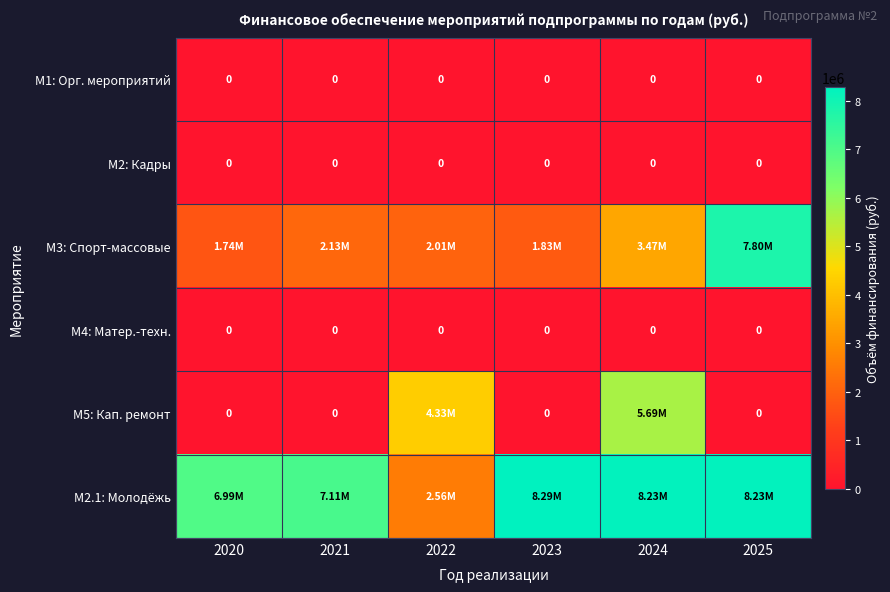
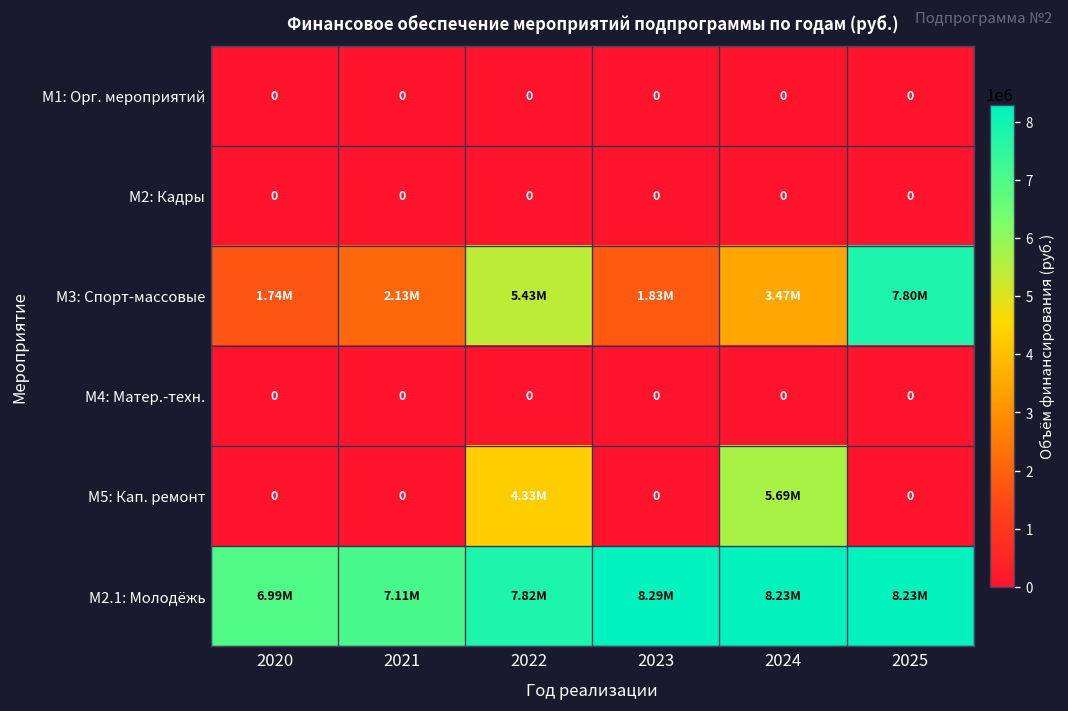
  {
    "М1: Орг. мероприятий": {
      "2020": "0",
      "2021": "0",
      "2022": "0",
      "2023": "0",
      "2024": "0",
      "2025": "0"
    },
    "М2: Кадры": {
      "2020": "0",
      "2021": "0",
      "2022": "0",
      "2023": "0",
      "2024": "0",
      "2025": "0"
    },
    "М3: Спорт-массовые": {
      "2020": "1.74M",
      "2021": "2.13M",
-     "2022": "2.01M",
+     "2022": "5.43M",
      "2023": "1.83M",
      "2024": "3.47M",
      "2025": "7.80M"
    },
    "М4: Матер.-техн.": {
      "2020": "0",
      "2021": "0",
      "2022": "0",
      "2023": "0",
      "2024": "0",
      "2025": "0"
    },
    "М5: Кап. ремонт": {
      "2020": "0",
      "2021": "0",
      "2022": "4.33M",
      "2023": "0",
      "2024": "5.69M",
      "2025": "0"
    },
    "М2.1: Молодёжь": {
      "2020": "6.99M",
      "2021": "7.11M",
-     "2022": "2.56M",
+     "2022": "7.82M",
      "2023": "8.29M",
      "2024": "8.23M",
      "2025": "8.23M"
    }
  }
